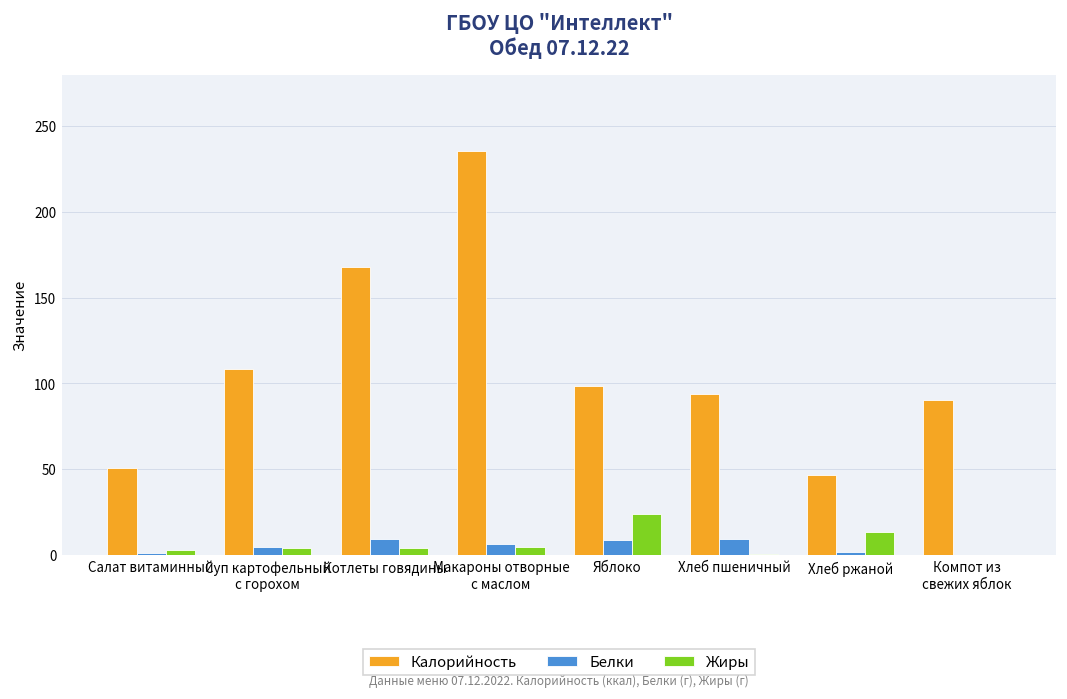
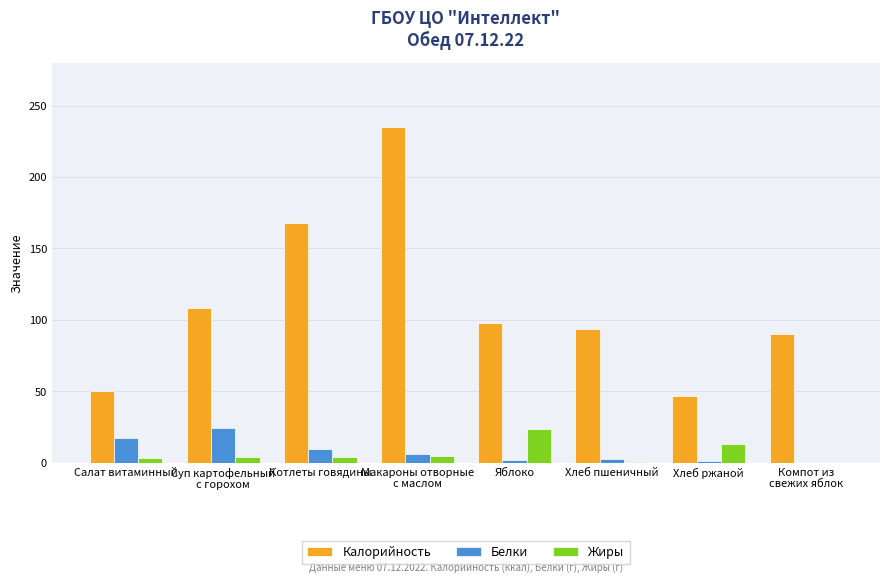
  {
    "Калорийность": {
      "Салат витаминный": 51,
      "Суп картофельный с горохом": 108,
      "Котлеты говядины": 168,
      "Макароны отворные с маслом": 235,
      "Яблоко": 98,
      "Хлеб пшеничный": 94,
      "Хлеб ржаной": 47,
      "Компот из свежих яблок": 90
    },
    "Белки": {
-     "Салат витаминный": 1,
-     "Суп картофельный с горохом": 4,
+     "Салат витаминный": 18,
+     "Суп картофельный с горохом": 24,
      "Котлеты говядины": 9,
      "Макароны отворные с маслом": 6,
-     "Яблоко": 8,
-     "Хлеб пшеничный": 9
+     "Яблоко": 2,
+     "Хлеб пшеничный": 3
    },
    "Жиры": {
      "Салат витаминный": 3,
      "Суп картофельный с горохом": 4,
      "Котлеты говядины": 4,
      "Макароны отворные с маслом": 5,
      "Яблоко": 24,
      "Хлеб ржаной": 13
    }
  }
